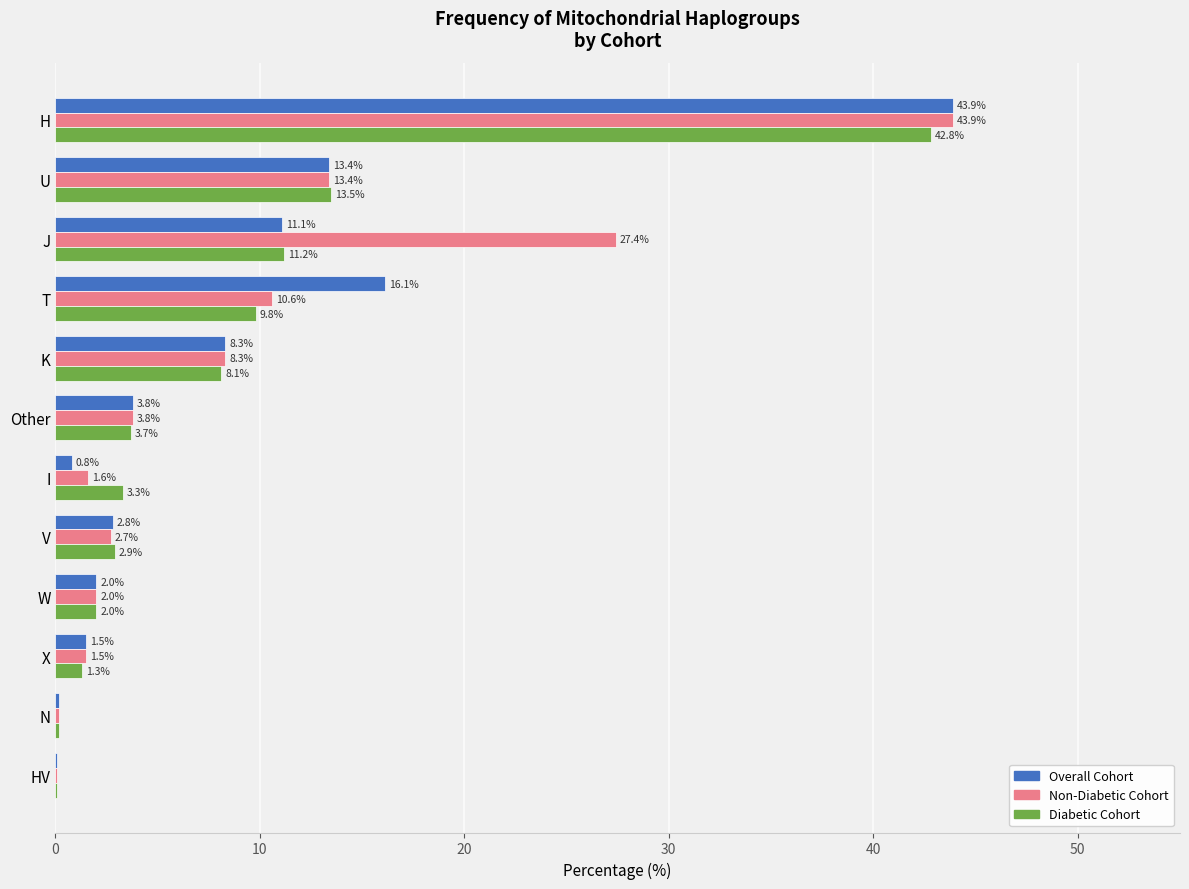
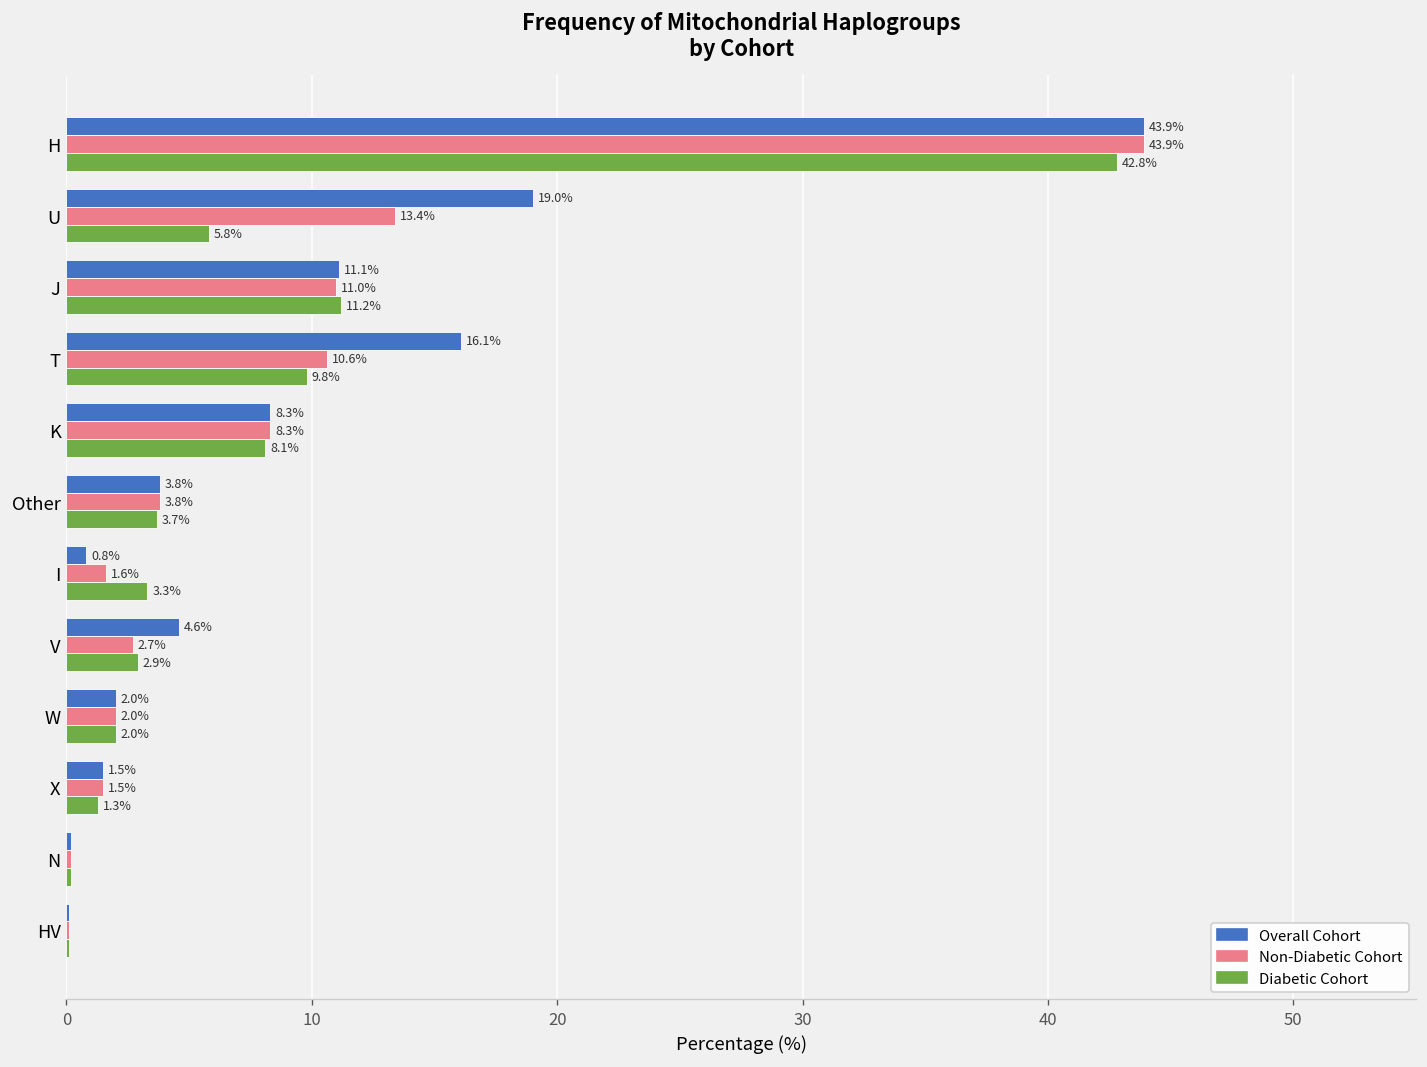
  {
    "Overall Cohort": {
      "H": "43.9%",
-     "U": "13.4%",
+     "U": "19.0%",
      "J": "11.1%",
      "T": "16.1%",
      "K": "8.3%",
      "Other": "3.8%",
      "I": "0.8%",
-     "V": "2.8%",
+     "V": "4.6%",
      "W": "2.0%",
      "X": "1.5%"
    },
    "Non-Diabetic Cohort": {
      "H": "43.9%",
      "U": "13.4%",
-     "J": "27.4%",
+     "J": "11.0%",
      "T": "10.6%",
      "K": "8.3%",
      "Other": "3.8%",
      "I": "1.6%",
      "V": "2.7%",
      "W": "2.0%",
      "X": "1.5%"
    },
    "Diabetic Cohort": {
      "H": "42.8%",
-     "U": "13.5%",
+     "U": "5.8%",
      "J": "11.2%",
      "T": "9.8%",
      "K": "8.1%",
      "Other": "3.7%",
      "I": "3.3%",
      "V": "2.9%",
      "W": "2.0%",
      "X": "1.3%"
    }
  }
